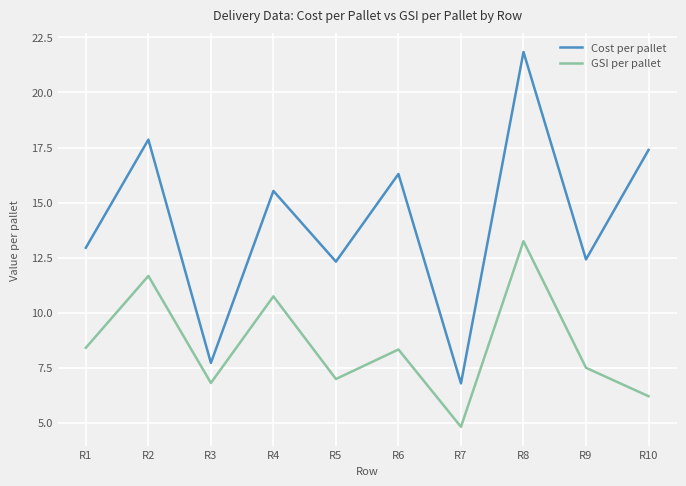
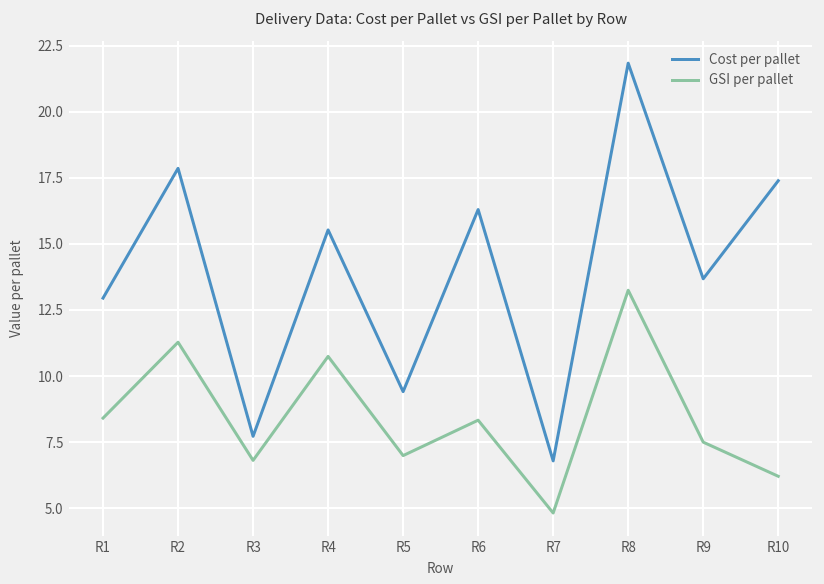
  {
    "Cost per pallet": {
      "R1": 13.0,
      "R2": 17.9,
      "R3": 7.7,
      "R4": 15.5,
-     "R5": 12.3,
+     "R5": 9.4,
      "R6": 16.3,
      "R7": 6.8,
      "R8": 21.8,
-     "R9": 12.4,
+     "R9": 13.7,
      "R10": 17.4
    },
    "GSI per pallet": {
      "R1": 8.4,
-     "R2": 11.7,
+     "R2": 11.3,
      "R3": 6.8,
      "R4": 10.7,
      "R5": 7.0,
      "R6": 8.3,
      "R7": 4.8,
      "R8": 13.2,
      "R9": 7.5,
      "R10": 6.2
    }
  }
